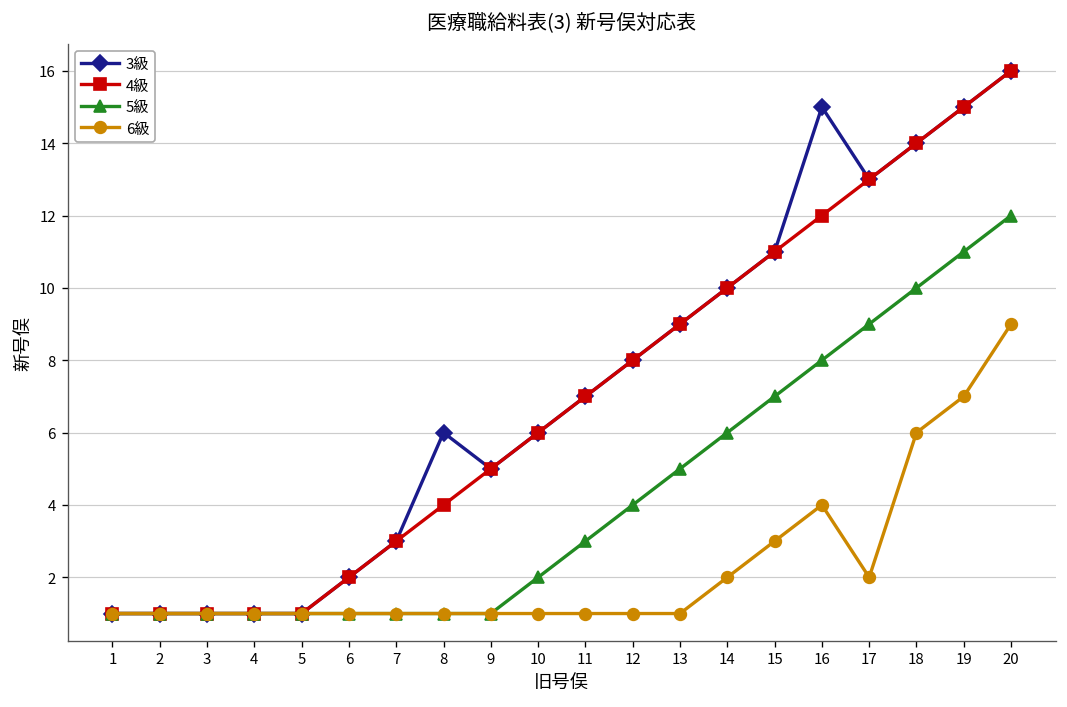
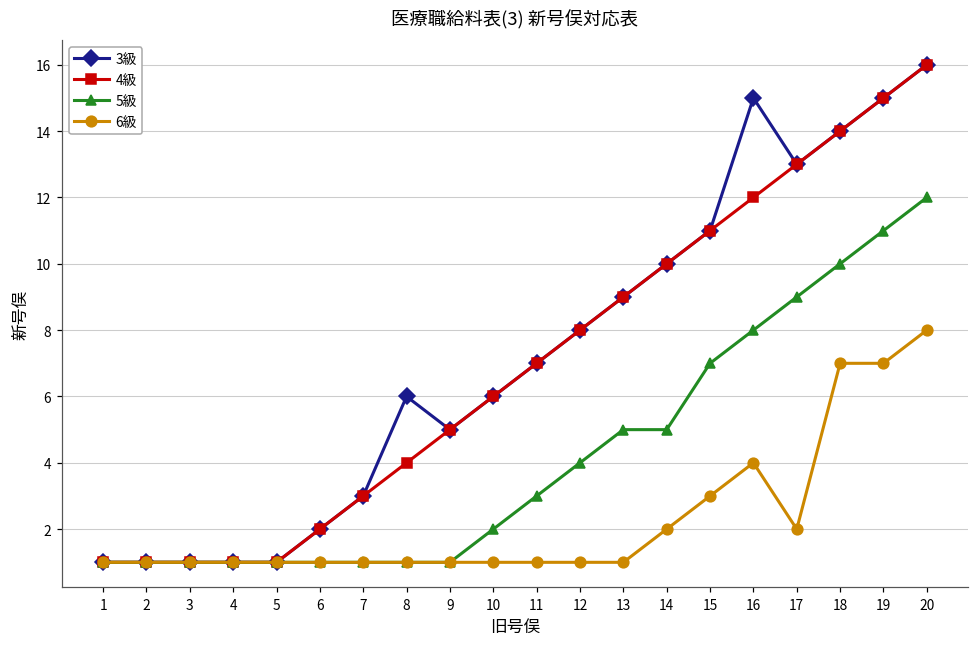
  {
    "3級": {
      "8": 6,
      "16": 15
    },
    "4級": {
      "8": 4,
      "16": 12
    },
    "5級": {
      "10": 2,
      "11": 3,
      "12": 4,
      "13": 5,
-     "14": 6,
+     "14": 5,
      "15": 7,
      "16": 8,
      "17": 9,
      "18": 10,
      "19": 11,
      "20": 12
    },
    "6級": {
      "10": 1,
      "11": 1,
      "12": 1,
      "13": 1,
      "14": 2,
      "15": 3,
      "16": 4,
      "17": 2,
-     "18": 6,
+     "18": 7,
      "19": 7,
-     "20": 9
+     "20": 8
    }
  }
